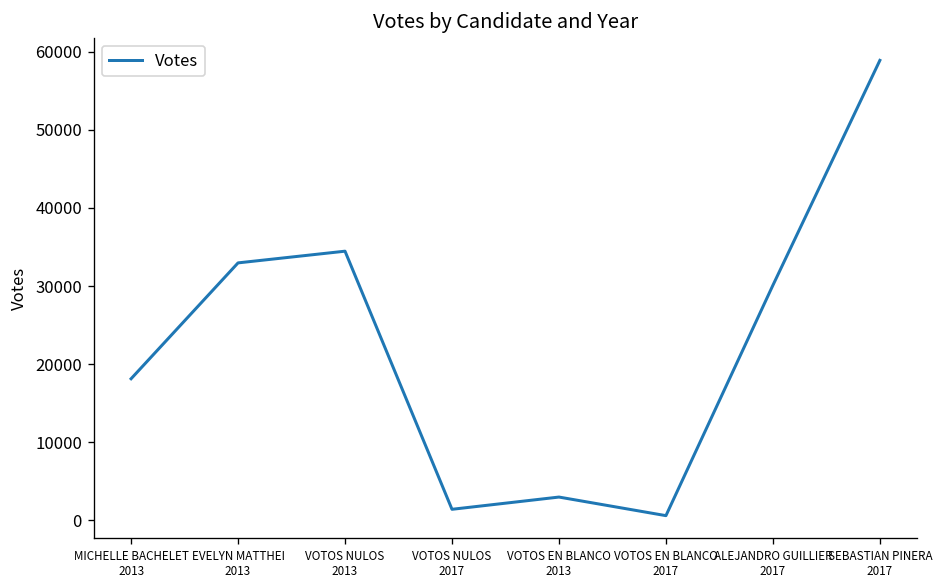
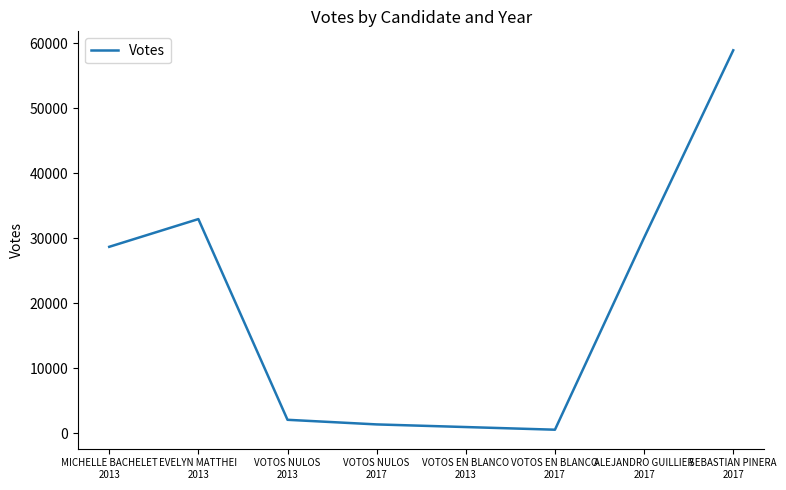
  {
-   "MICHELLE BACHELET 2013": 18000,
+   "MICHELLE BACHELET 2013": 29000,
    "EVELYN MATTHEI 2013": 33000,
-   "VOTOS NULOS 2013": 34000,
+   "VOTOS NULOS 2013": 2000,
    "VOTOS NULOS 2017": 1000,
-   "VOTOS EN BLANCO 2013": 3000,
+   "VOTOS EN BLANCO 2013": 1000,
    "VOTOS EN BLANCO 2017": 1000,
    "ALEJANDRO GUILLIER 2017": 30000,
    "SEBASTIAN PINERA 2017": 59000
  }
